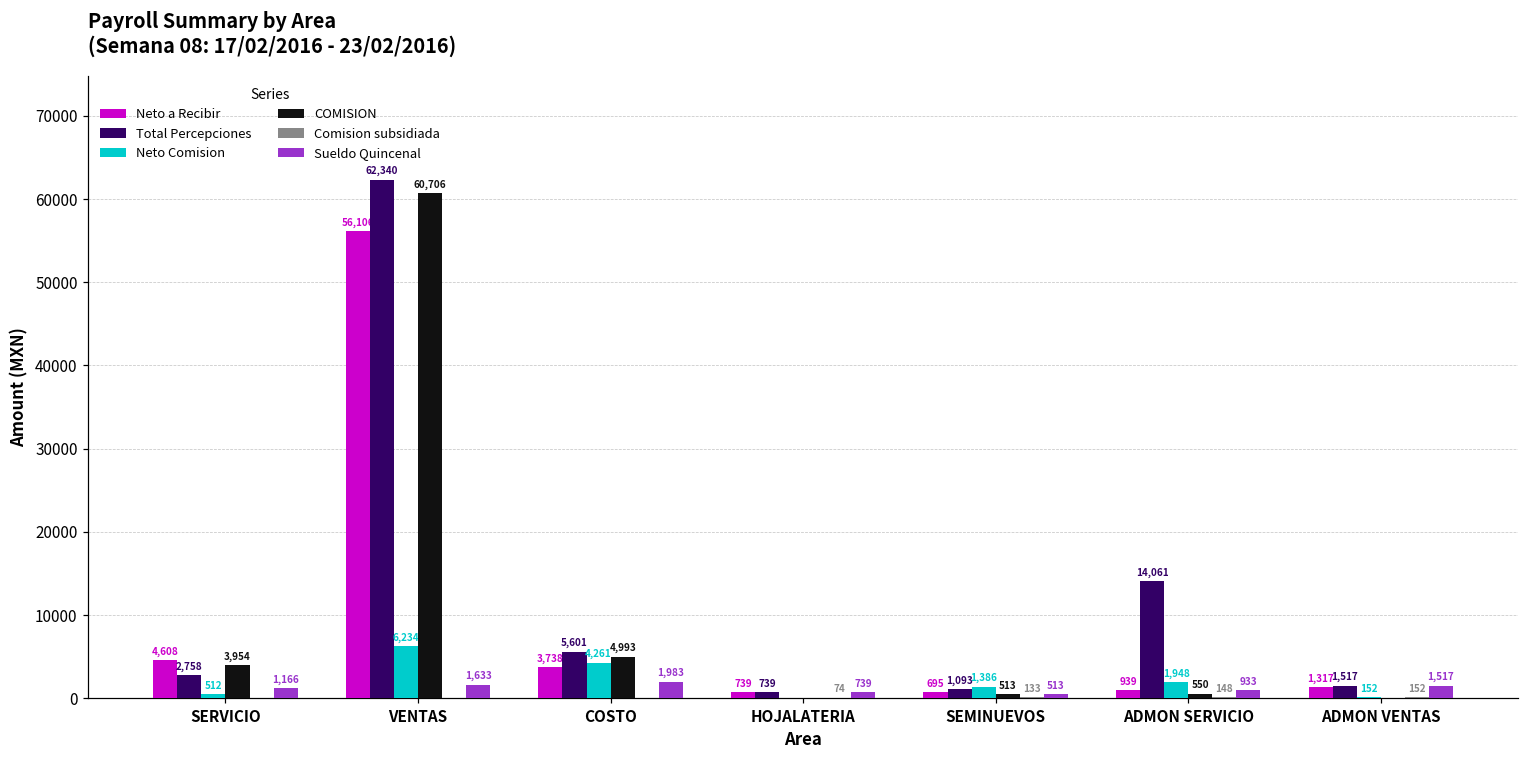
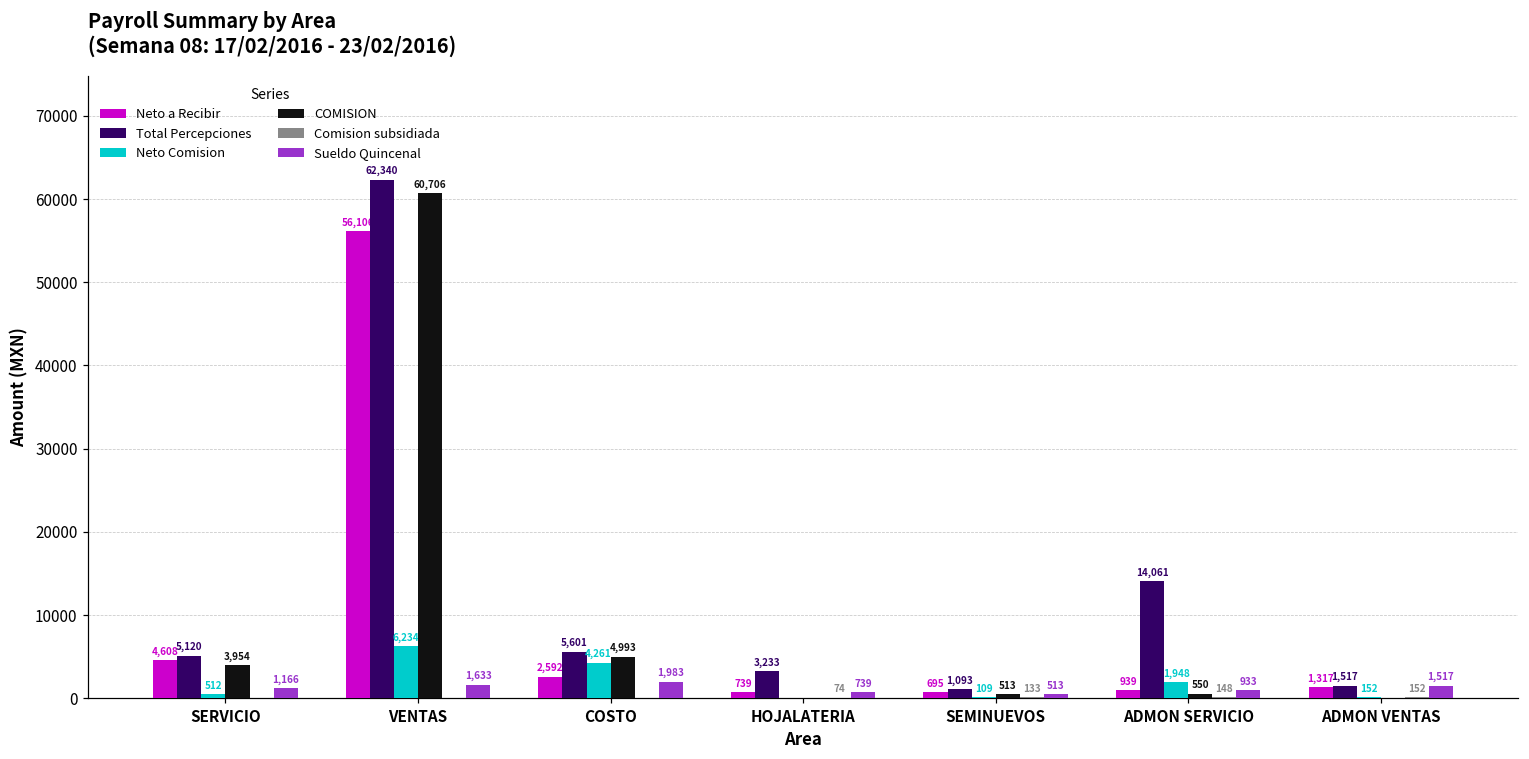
  {
    "Neto a Recibir": {
      "SERVICIO": "4,608",
      "VENTAS": "56,106",
-     "COSTO": "3,738",
+     "COSTO": "2,592",
      "HOJALATERIA": "739",
      "SEMINUEVOS": "695",
      "ADMON SERVICIO": "939",
      "ADMON VENTAS": "1,317"
    },
    "Total Percepciones": {
-     "SERVICIO": "2,758",
+     "SERVICIO": "5,120",
      "VENTAS": "62,340",
      "COSTO": "5,601",
-     "HOJALATERIA": "739",
+     "HOJALATERIA": "3,233",
      "SEMINUEVOS": "1,093",
      "ADMON SERVICIO": "14,061",
      "ADMON VENTAS": "1,517"
    },
    "Neto Comision": {
      "SERVICIO": "512",
      "VENTAS": "6,234",
      "COSTO": "4,261",
-     "SEMINUEVOS": "1,386",
+     "SEMINUEVOS": "109",
      "ADMON SERVICIO": "1,948",
      "ADMON VENTAS": "152"
    },
    "COMISION": {
      "SERVICIO": "3,954",
      "VENTAS": "60,706",
      "COSTO": "4,993",
      "SEMINUEVOS": "513",
      "ADMON SERVICIO": "550"
    },
    "Comision subsidiada": {
      "HOJALATERIA": "74",
      "SEMINUEVOS": "133",
      "ADMON SERVICIO": "148",
      "ADMON VENTAS": "152"
    },
    "Sueldo Quincenal": {
      "SERVICIO": "1,166",
      "VENTAS": "1,633",
      "COSTO": "1,983",
      "HOJALATERIA": "739",
      "SEMINUEVOS": "513",
      "ADMON SERVICIO": "933",
      "ADMON VENTAS": "1,517"
    }
  }
